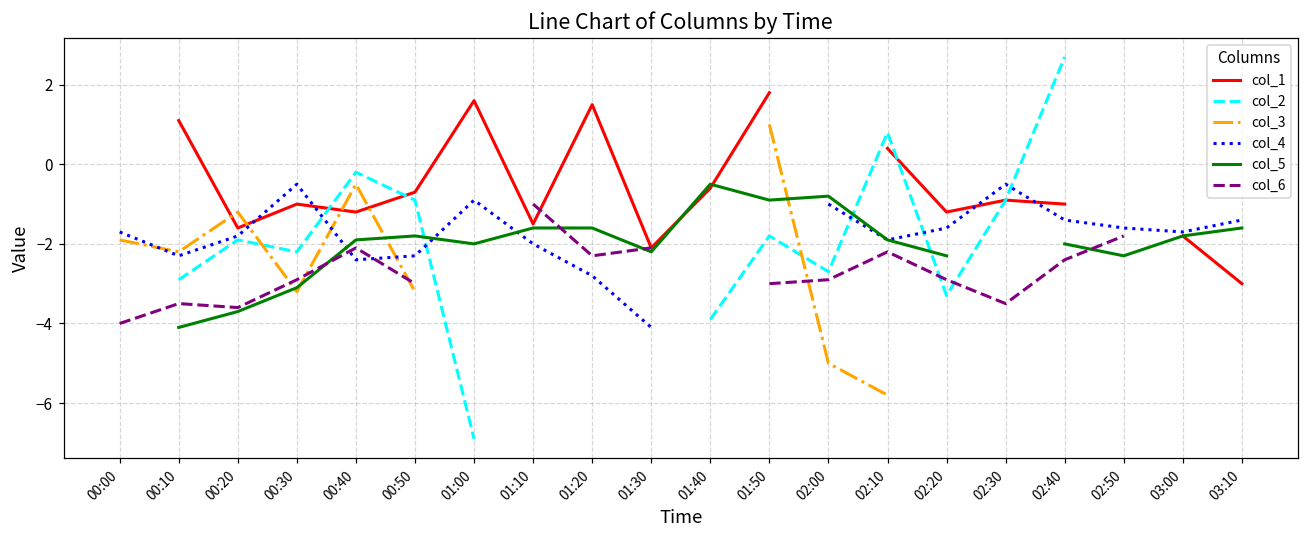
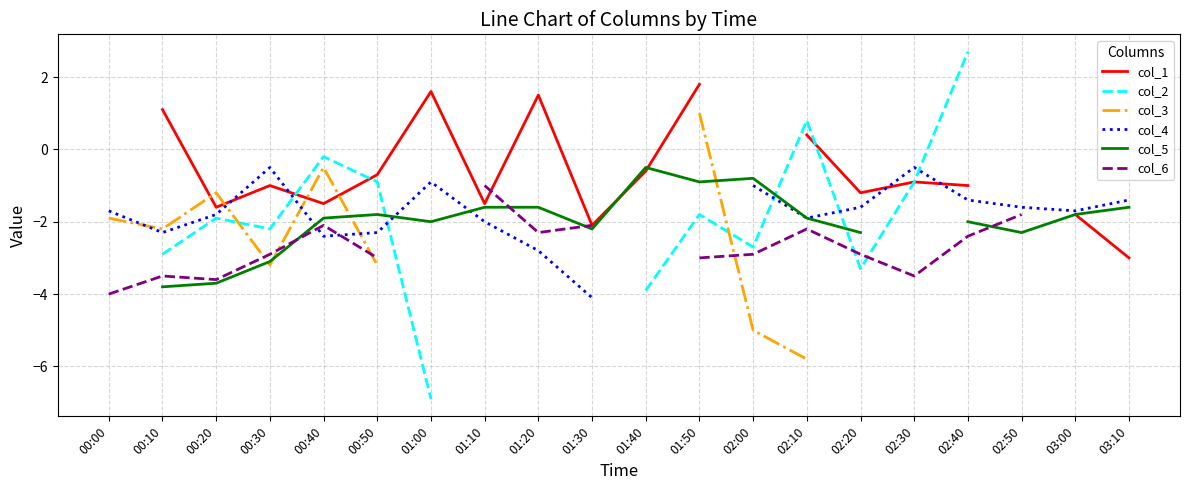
  {
    "col_1": {
      "00:10": 1.1,
      "00:20": -1.6,
      "00:30": -1.0,
-     "00:40": -1.2,
+     "00:40": -1.5,
      "00:50": -0.7,
      "01:00": 1.6,
      "01:10": -1.5,
      "01:20": 1.5,
      "01:40": -0.6,
      "01:50": 1.8,
      "02:10": 0.4,
      "02:20": -1.2,
      "02:40": -1.0,
      "03:10": -3.0
    },
    "col_2": {
      "00:10": -2.9,
      "00:20": -1.9,
      "00:30": -2.2,
      "00:40": -0.2,
      "00:50": -0.9,
      "01:00": -6.9,
      "01:20": 0.8,
      "01:40": -3.9,
      "01:50": -1.8,
      "02:00": -2.7,
      "02:10": 0.8,
      "02:20": -3.3,
      "02:40": 2.7
    },
    "col_3": {
      "00:00": -1.9,
      "00:10": -2.2,
      "00:20": -1.2,
      "00:30": -3.2,
      "00:40": -0.5,
      "00:50": -3.2,
      "01:10": -2.3,
      "01:30": 0.1,
      "01:50": 1.0,
      "02:00": -5.0,
      "02:10": -5.8,
      "02:30": -1.1
    },
    "col_4": {
      "00:00": -1.7,
      "00:10": -2.3,
      "00:20": -1.8,
      "00:30": -0.5,
      "00:40": -2.4,
      "00:50": -2.3,
      "01:00": -0.9,
      "01:10": -2.0,
      "01:20": -2.8,
      "01:30": -4.1,
      "02:00": -1.0,
      "02:20": -1.6,
      "02:30": -0.5,
      "02:40": -1.4,
      "02:50": -1.6,
      "03:00": -1.7,
      "03:10": -1.4
    },
    "col_5": {
-     "00:10": -4.1,
+     "00:10": -3.8,
      "00:20": -3.7,
      "00:30": -3.1,
      "00:40": -1.9,
      "00:50": -1.8,
      "01:00": -2.0,
      "01:10": -1.6,
      "01:20": -1.6,
      "01:30": -2.2,
      "01:40": -0.5,
      "01:50": -0.9,
      "02:00": -0.8,
      "02:20": -2.3,
      "02:40": -2.0,
      "02:50": -2.3,
      "03:10": -1.6
    },
    "col_6": {
      "00:00": -4.0,
      "00:10": -3.5,
      "00:20": -3.6,
      "00:30": -2.9,
      "00:40": -2.1,
      "00:50": -3.0,
      "01:10": -1.0,
      "01:20": -2.3,
      "01:50": -3.0,
      "02:00": -2.9,
      "02:10": -2.2,
      "02:20": -2.9,
      "02:30": -3.5,
      "02:40": -2.4
    }
  }
